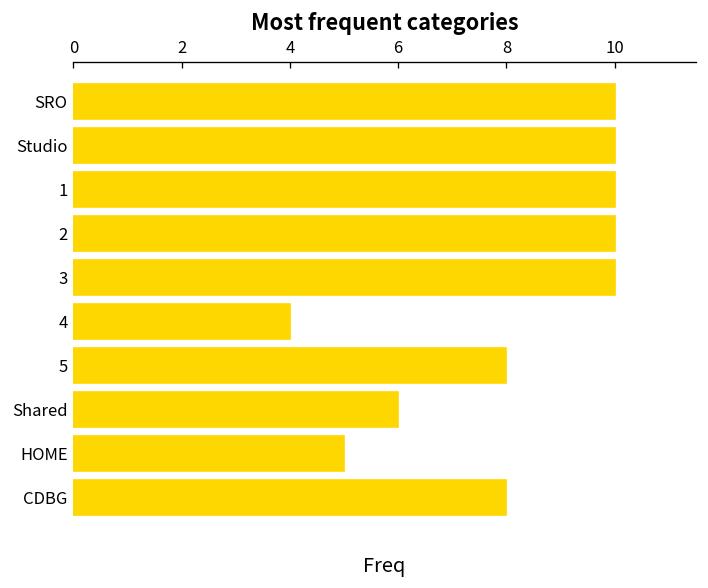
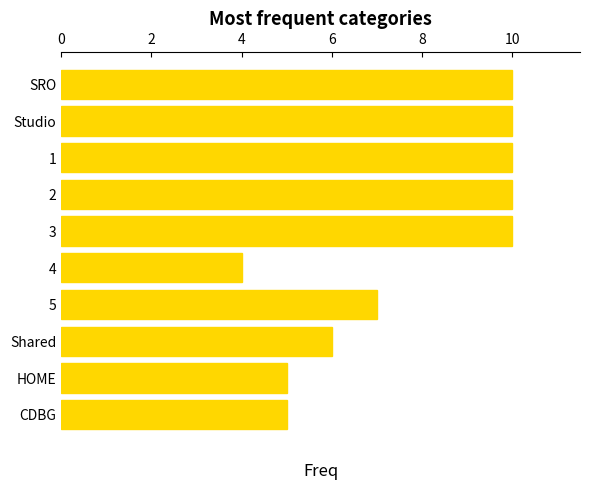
  {
    "SRO": 10,
    "Studio": 10,
    "1": 10,
    "2": 10,
    "3": 10,
    "4": 4,
-   "5": 8,
+   "5": 7,
    "Shared": 6,
    "HOME": 5,
-   "CDBG": 8
+   "CDBG": 5
  }
